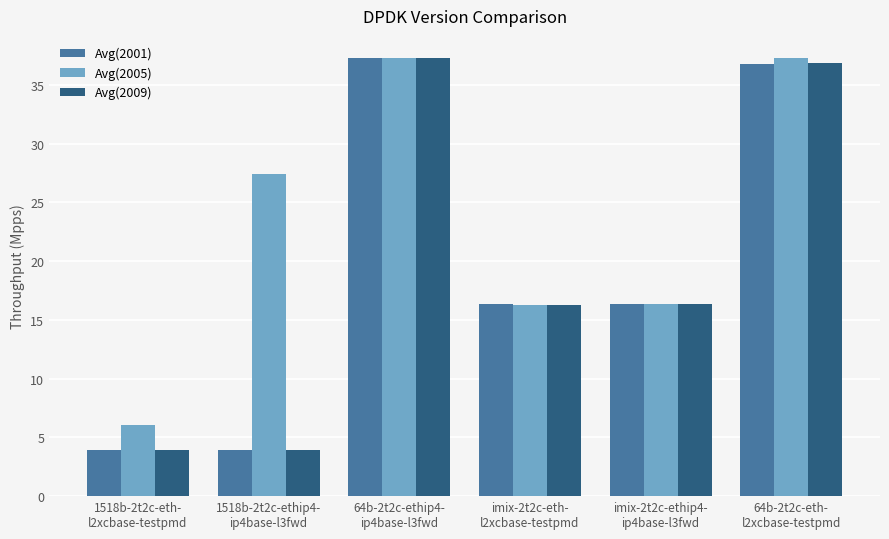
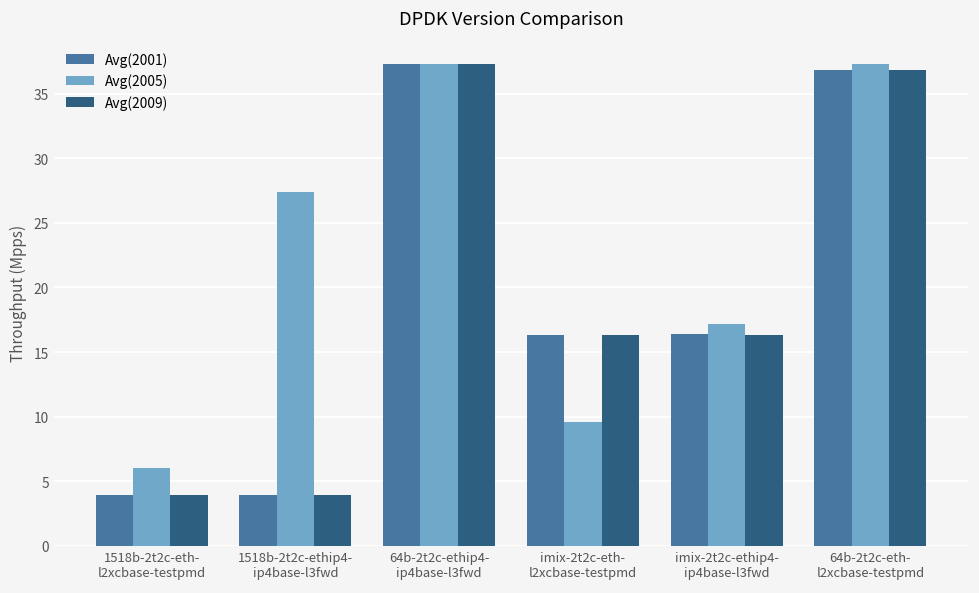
  {
    "Avg(2005)": {
      "1518b-2t2c-eth- l2xcbase-testpmd": 6.1,
      "1518b-2t2c-ethip4- ip4base-l3fwd": 27.4,
      "64b-2t2c-ethip4- ip4base-l3fwd": 37.3,
-     "imix-2t2c-eth- l2xcbase-testpmd": 16.3,
-     "imix-2t2c-ethip4- ip4base-l3fwd": 16.4,
+     "imix-2t2c-eth- l2xcbase-testpmd": 9.6,
+     "imix-2t2c-ethip4- ip4base-l3fwd": 17.2,
      "64b-2t2c-eth- l2xcbase-testpmd": 37.3
    }
  }
